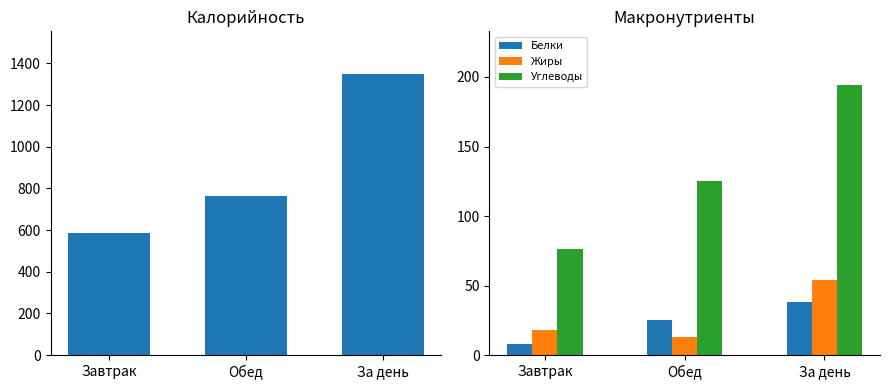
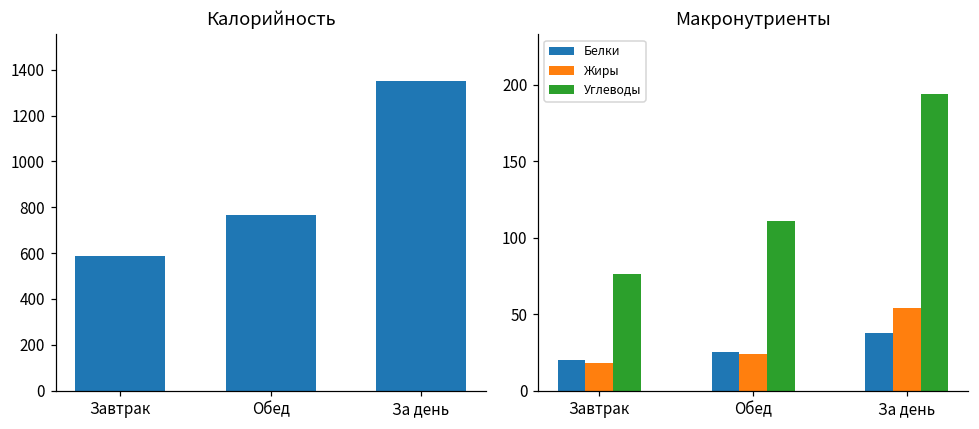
  {
    "Калорийность": {
      "Завтрак": 590,
      "Обед": 760,
      "За день": 1350
    },
    "Макронутриенты": {
      "Белки": {
-       "Завтрак": 8,
+       "Завтрак": 20,
        "Обед": 25,
        "За день": 38
      },
      "Жиры": {
        "Завтрак": 18,
-       "Обед": 13,
+       "Обед": 24,
        "За день": 54
      },
      "Углеводы": {
        "Завтрак": 76,
-       "Обед": 125,
+       "Обед": 111,
        "За день": 194
      }
    }
  }
